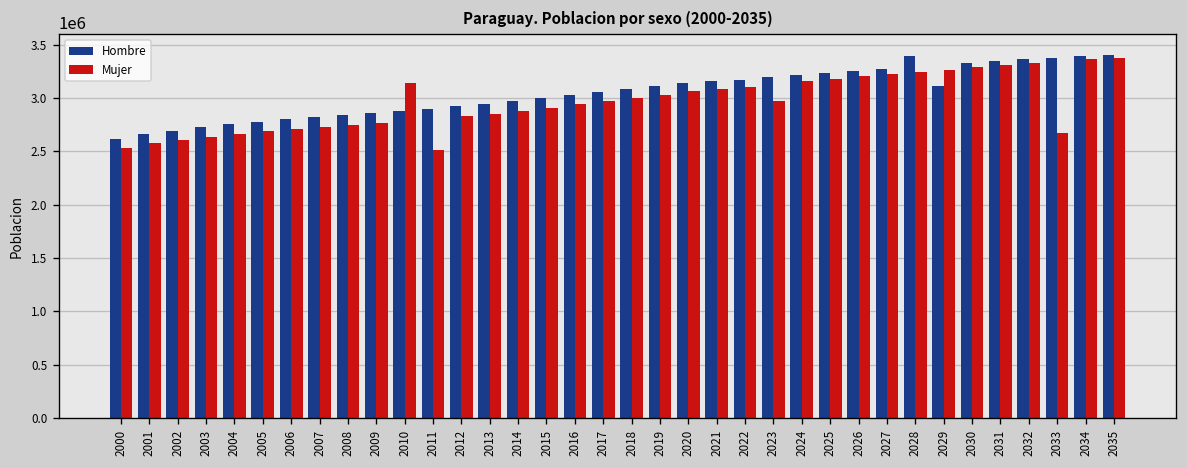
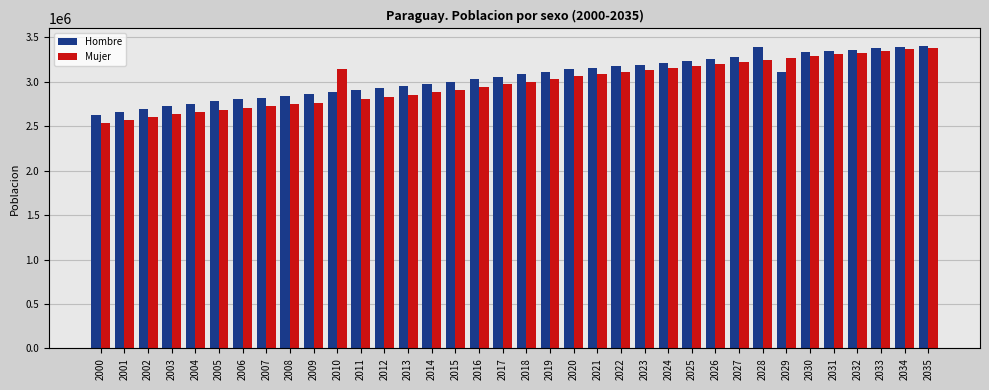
  {
    "Hombre": {
      "2000": 2600000,
      "2001": 2700000,
      "2002": 2700000,
      "2003": 2700000,
      "2004": 2800000,
      "2005": 2800000,
      "2006": 2800000,
      "2007": 2800000,
      "2008": 2800000,
      "2009": 2900000,
      "2010": 2900000,
      "2011": 2900000,
      "2012": 2900000,
      "2013": 2900000,
      "2014": 3000000,
      "2015": 3000000,
      "2016": 3000000,
      "2017": 3100000,
      "2018": 3100000,
      "2019": 3100000,
      "2020": 3100000,
      "2021": 3200000,
      "2022": 3200000,
      "2023": 3200000,
      "2024": 3200000,
      "2025": 3200000,
      "2026": 3300000,
      "2027": 3300000,
      "2028": 3400000,
      "2029": 3100000,
      "2030": 3300000,
      "2031": 3300000,
      "2032": 3400000,
      "2033": 3400000,
      "2034": 3400000,
      "2035": 3400000
    },
    "Mujer": {
      "2000": 2500000,
      "2001": 2600000,
      "2002": 2600000,
      "2003": 2600000,
      "2004": 2700000,
      "2005": 2700000,
      "2006": 2700000,
      "2007": 2700000,
      "2008": 2700000,
      "2009": 2800000,
      "2010": 3100000,
-     "2011": 2500000,
+     "2011": 2800000,
      "2012": 2800000,
      "2013": 2900000,
      "2014": 2900000,
      "2015": 2900000,
      "2016": 2900000,
      "2017": 3000000,
      "2018": 3000000,
      "2019": 3000000,
      "2020": 3100000,
      "2021": 3100000,
      "2022": 3100000,
-     "2023": 3000000,
+     "2023": 3100000,
      "2024": 3200000,
      "2025": 3200000,
      "2026": 3200000,
      "2027": 3200000,
      "2028": 3200000,
      "2029": 3300000,
      "2030": 3300000,
      "2031": 3300000,
      "2032": 3300000,
-     "2033": 2700000,
+     "2033": 3300000,
      "2034": 3400000,
      "2035": 3400000
    }
  }
